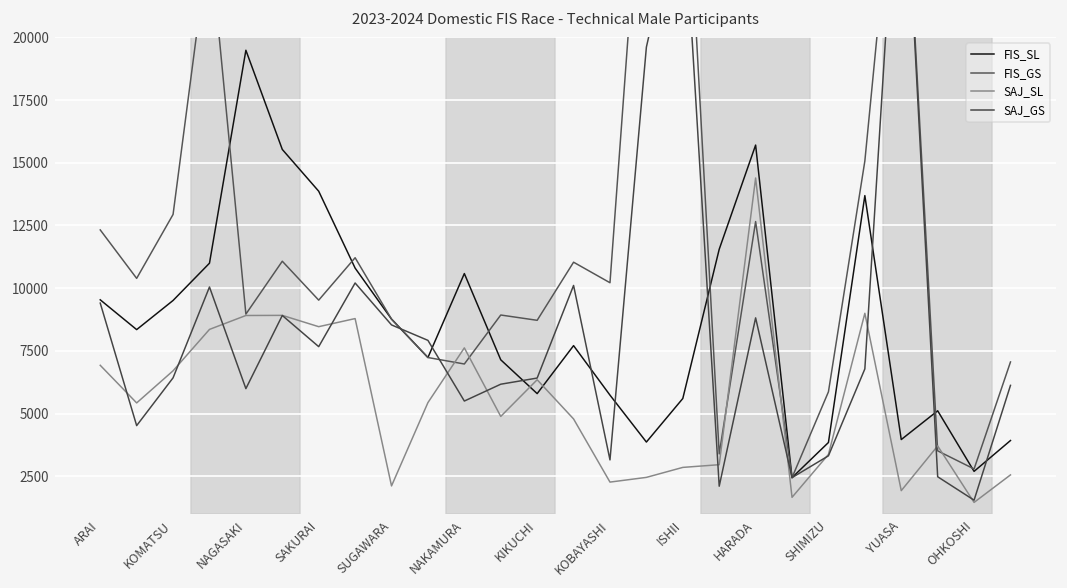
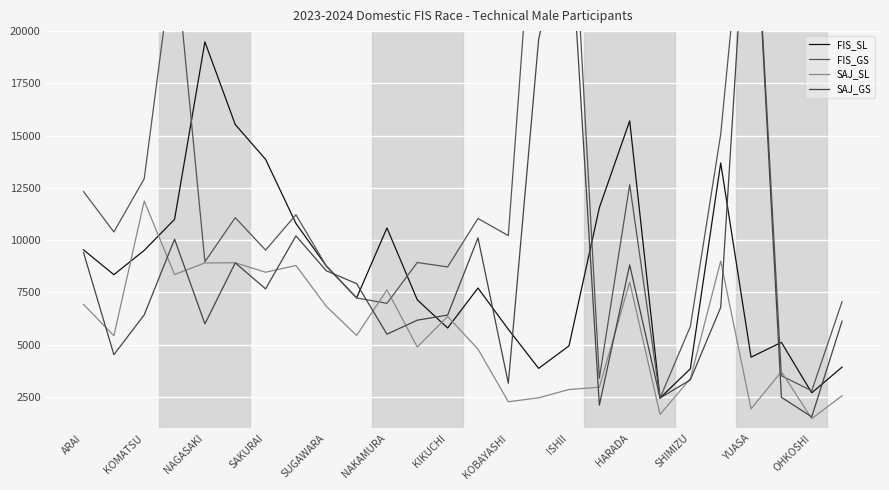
  {
    "FIS_SL": {
      "ARAI": 9500,
      "KOMATSU": 9500,
      "NAGASAKI": 19500,
      "SAKURAI": 13900,
      "NAKAMURA": 10600,
      "KIKUCHI": 5800,
      "KOBAYASHI": 5700,
-     "ISHII": 5600,
+     "ISHII": 4900,
      "HARADA": 15700,
      "SHIMIZU": 3800,
-     "YUASA": 4000
+     "YUASA": 4400
    },
    "SAJ_SL": {
      "ARAI": 6900,
-     "KOMATSU": 6700,
+     "KOMATSU": 11900,
      "SAKURAI": 8500,
-     "SUGAWARA": 2100,
+     "SUGAWARA": 6800,
      "NAKAMURA": 7600,
      "KOBAYASHI": 2300,
      "ISHII": 2900,
-     "HARADA": 14400,
+     "HARADA": 8000,
      "YUASA": 1900
    }
  }
